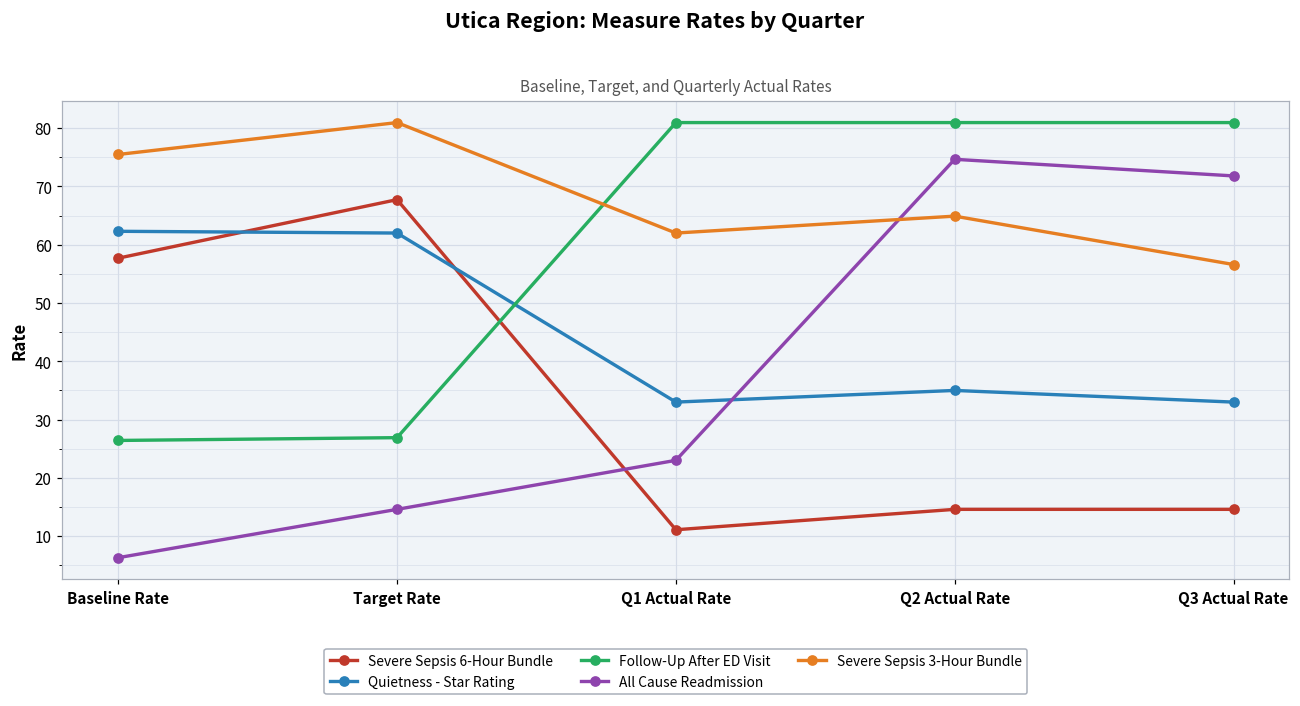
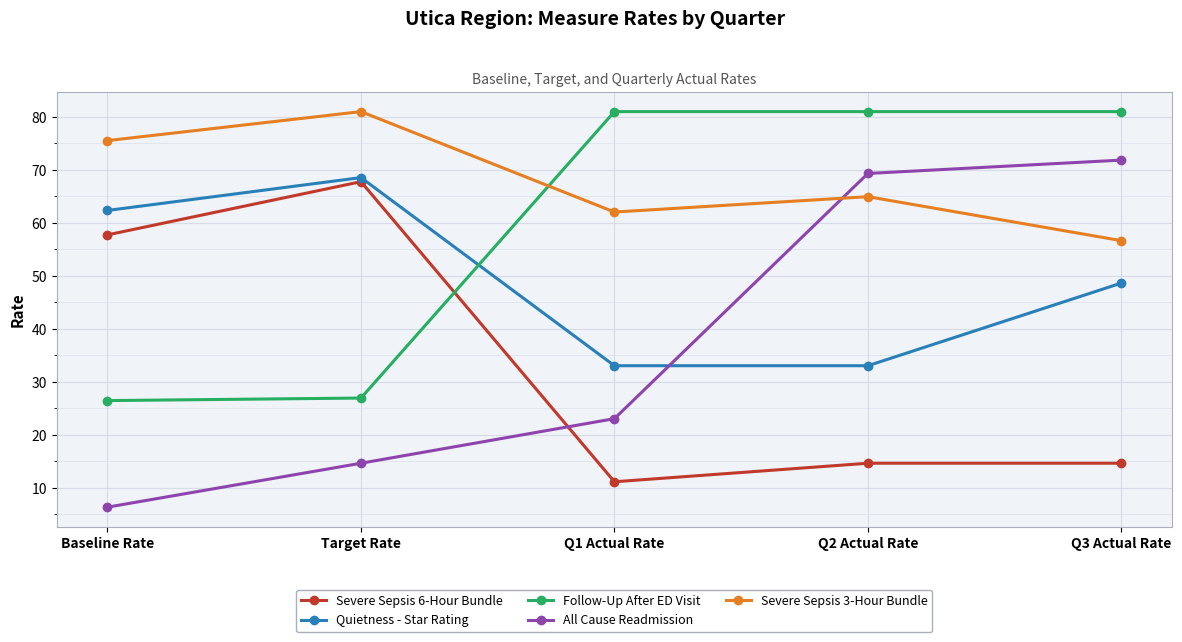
  {
    "Severe Sepsis 6-Hour Bundle": {
      "Baseline Rate": 58,
      "Target Rate": 68,
      "Q1 Actual Rate": 11,
      "Q2 Actual Rate": 15,
      "Q3 Actual Rate": 15
    },
    "Quietness - Star Rating": {
      "Baseline Rate": 62,
-     "Target Rate": 62,
+     "Target Rate": 69,
      "Q1 Actual Rate": 33,
-     "Q2 Actual Rate": 35,
-     "Q3 Actual Rate": 33
+     "Q2 Actual Rate": 33,
+     "Q3 Actual Rate": 49
    },
    "Follow-Up After ED Visit": {
      "Baseline Rate": 26,
      "Target Rate": 27,
      "Q1 Actual Rate": 81,
      "Q2 Actual Rate": 81,
      "Q3 Actual Rate": 81
    },
    "All Cause Readmission": {
      "Baseline Rate": 6,
      "Target Rate": 15,
      "Q1 Actual Rate": 23,
-     "Q2 Actual Rate": 75,
+     "Q2 Actual Rate": 69,
      "Q3 Actual Rate": 72
    },
    "Severe Sepsis 3-Hour Bundle": {
      "Baseline Rate": 75,
      "Target Rate": 81,
      "Q1 Actual Rate": 62,
      "Q2 Actual Rate": 65,
      "Q3 Actual Rate": 57
    }
  }
